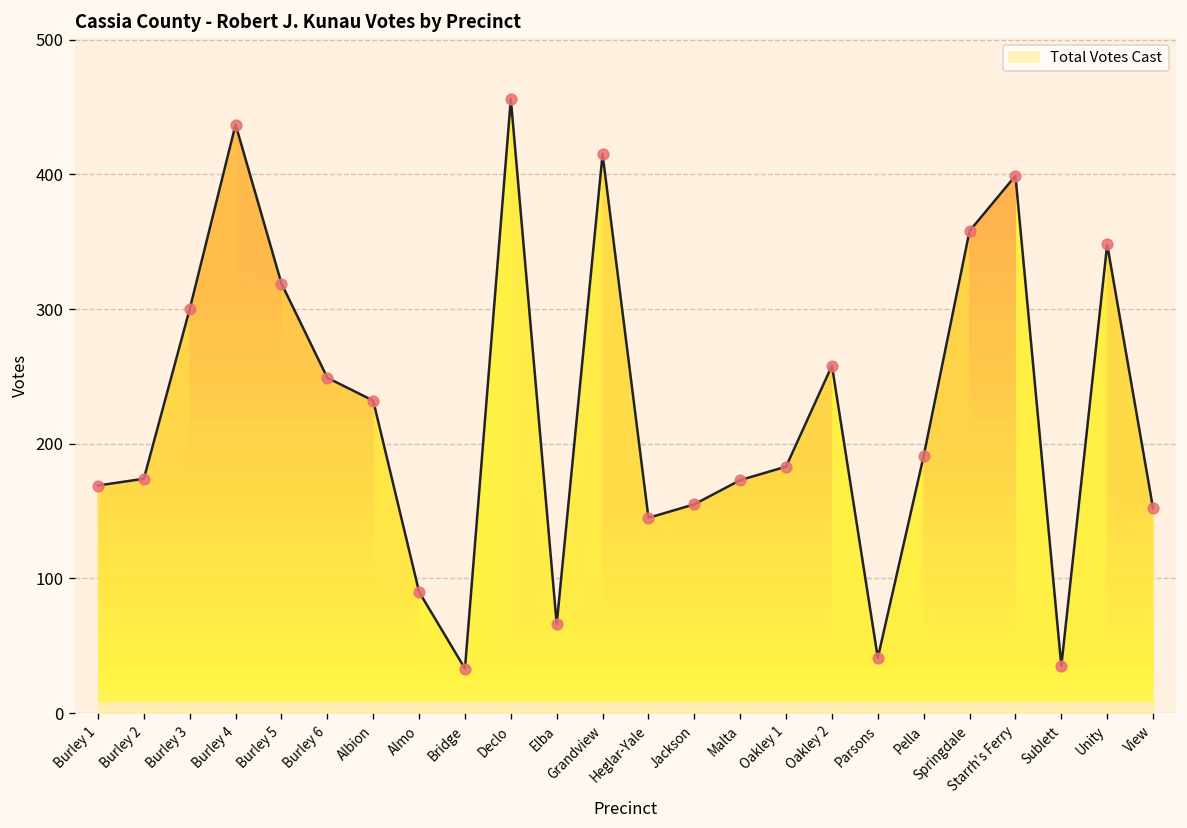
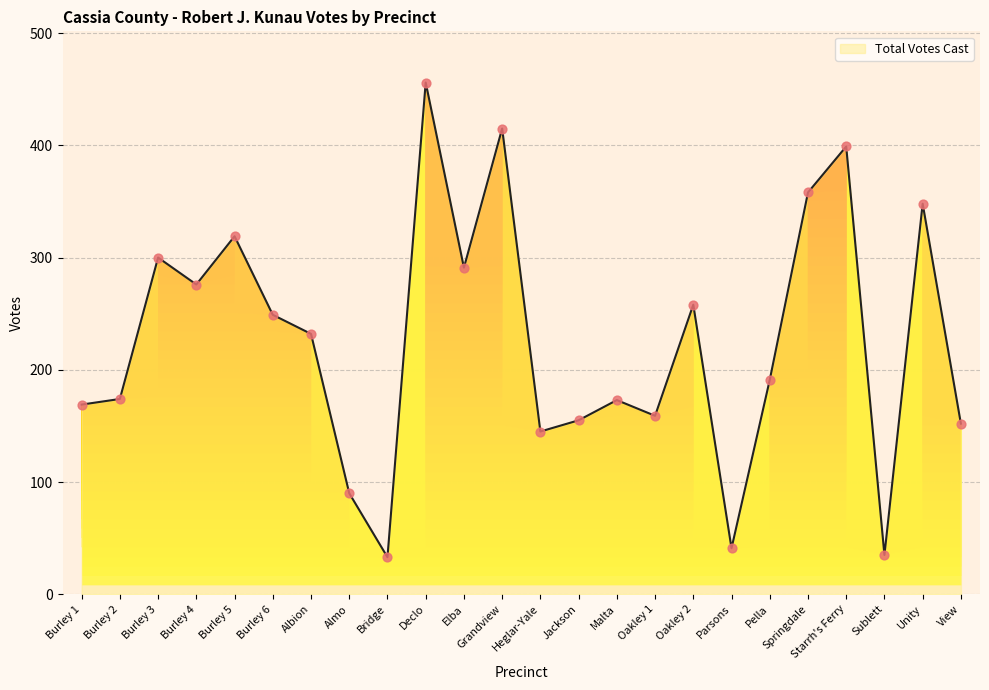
  {
    "Burley 1": 169,
    "Burley 2": 174,
    "Burley 3": 300,
-   "Burley 4": 437,
+   "Burley 4": 276,
    "Burley 5": 319,
    "Burley 6": 249,
    "Albion": 232,
    "Almo": 90,
    "Bridge": 33,
    "Declo": 456,
-   "Elba": 66,
+   "Elba": 291,
    "Grandview": 415,
    "Heglar-Yale": 145,
    "Jackson": 155,
    "Malta": 173,
-   "Oakley 1": 183,
+   "Oakley 1": 159,
    "Oakley 2": 258,
    "Parsons": 41,
    "Pella": 191,
    "Springdale": 358,
    "Starrh's Ferry": 399,
    "Sublett": 35,
    "Unity": 348,
    "View": 152
  }
